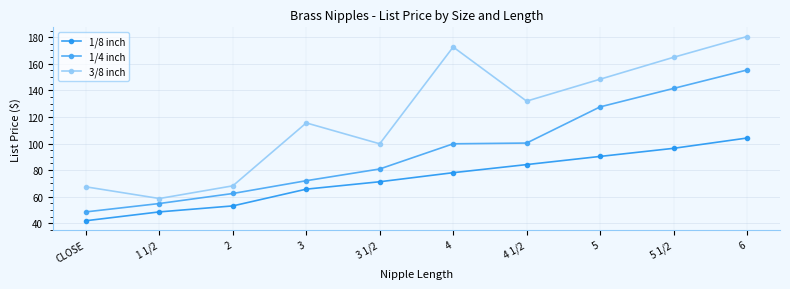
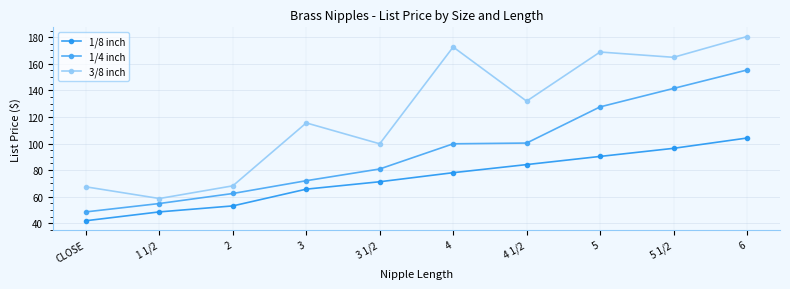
  {
    "3/8 inch": {
      "CLOSE": 67,
      "1 1/2": 59,
      "2": 68,
      "3": 116,
      "3 1/2": 100,
      "4": 173,
      "4 1/2": 132,
-     "5": 148,
+     "5": 169,
      "5 1/2": 165,
      "6": 180
    }
  }
